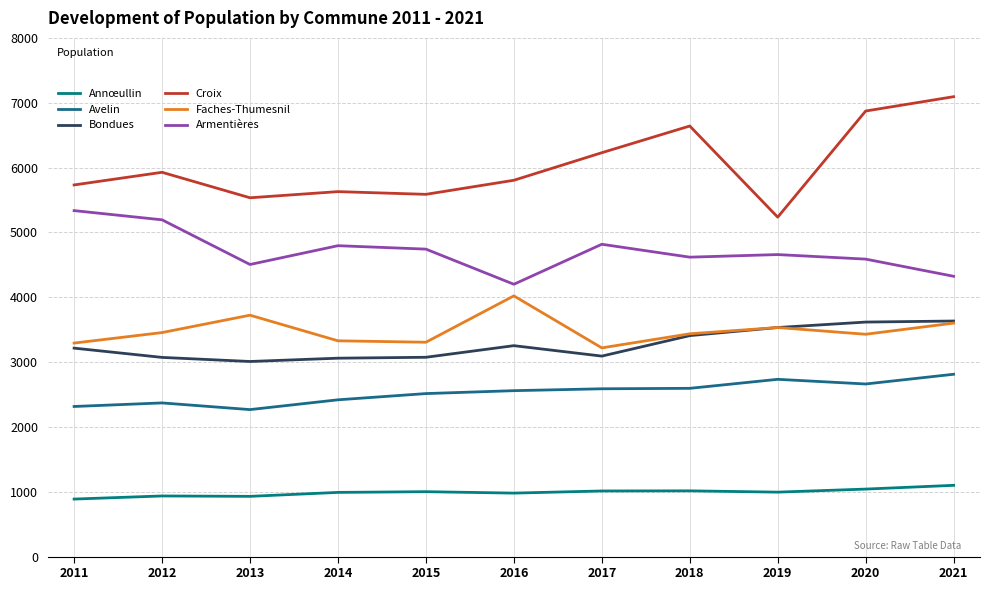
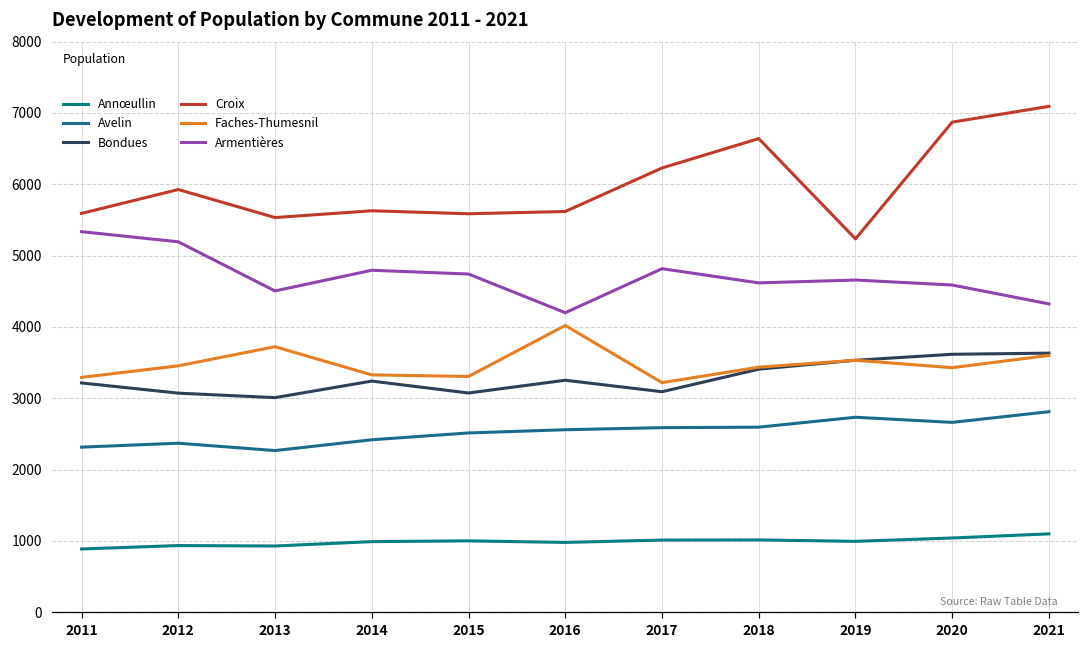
  {
    "Bondues": {
      "2011": 3200,
      "2012": 3100,
      "2013": 3000,
-     "2014": 3100,
+     "2014": 3200,
      "2015": 3100,
      "2016": 3300,
      "2017": 3100,
      "2020": 3600
    },
    "Croix": {
-     "2011": 5700,
+     "2011": 5600,
      "2012": 5900,
      "2013": 5500,
      "2014": 5600,
      "2015": 5600,
-     "2016": 5800,
+     "2016": 5600,
      "2017": 6200,
      "2018": 6600,
      "2019": 5200,
      "2020": 6900,
      "2021": 7100
    },
    "Faches-Thumesnil": {
      "2011": 3300,
      "2012": 3500,
      "2013": 3700,
      "2014": 3300,
      "2015": 3300,
      "2016": 4000,
      "2017": 3200,
      "2020": 3400
    },
    "Armentières": {
      "2011": 5300,
      "2012": 5200,
      "2013": 4500,
      "2014": 4800,
      "2015": 4700,
      "2016": 4200,
      "2017": 4800,
      "2018": 4600,
      "2019": 4700,
      "2020": 4600,
      "2021": 4300
    }
  }
